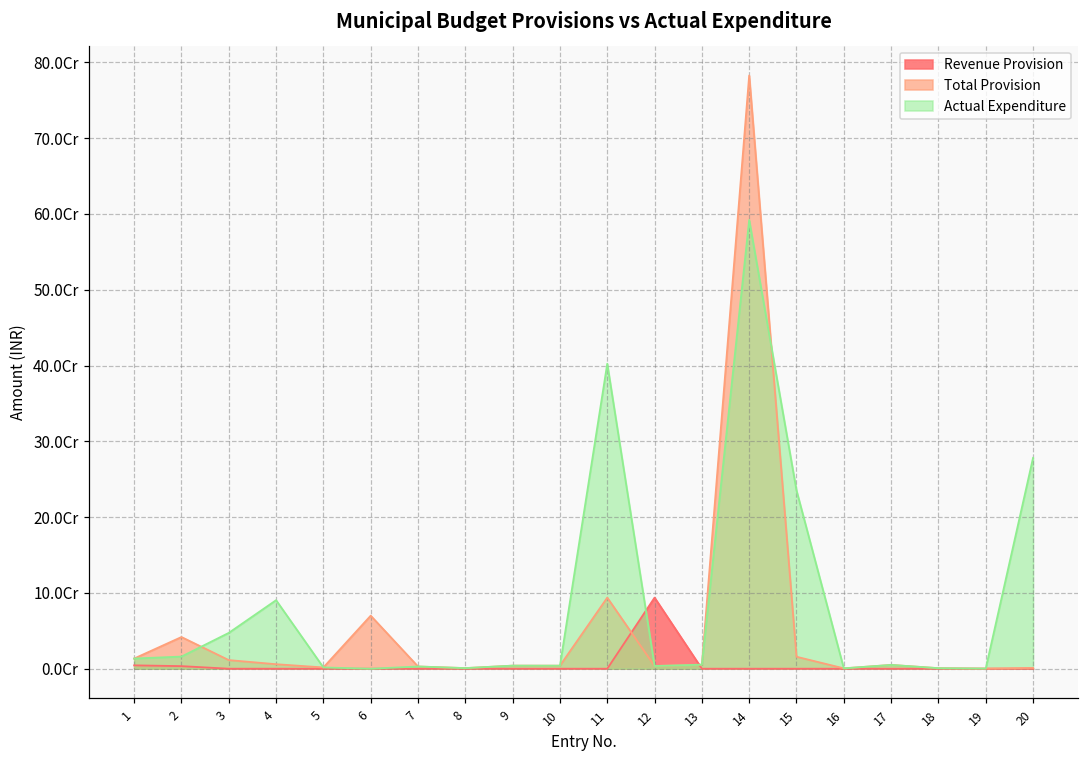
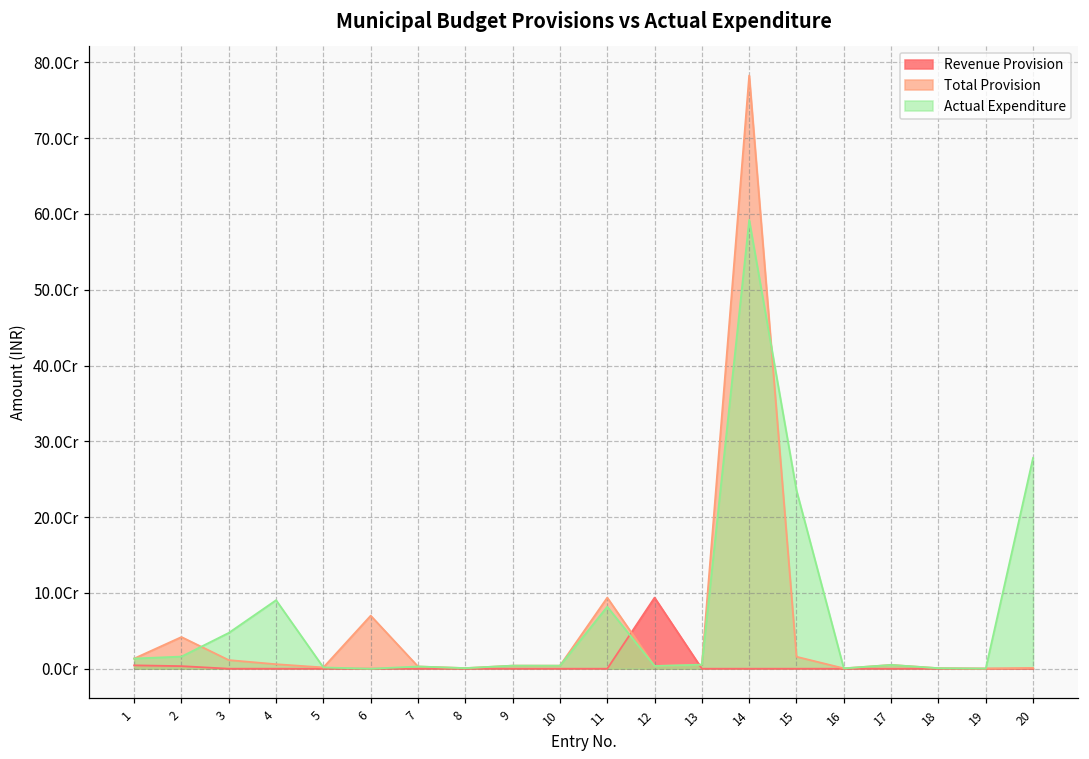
  {
    "Actual Expenditure": {
      "2": "2Cr",
      "3": "5Cr",
      "4": "9Cr",
-     "11": "40Cr",
+     "11": "8Cr",
      "14": "59Cr",
      "15": "24Cr",
      "20": "28Cr"
    }
  }
